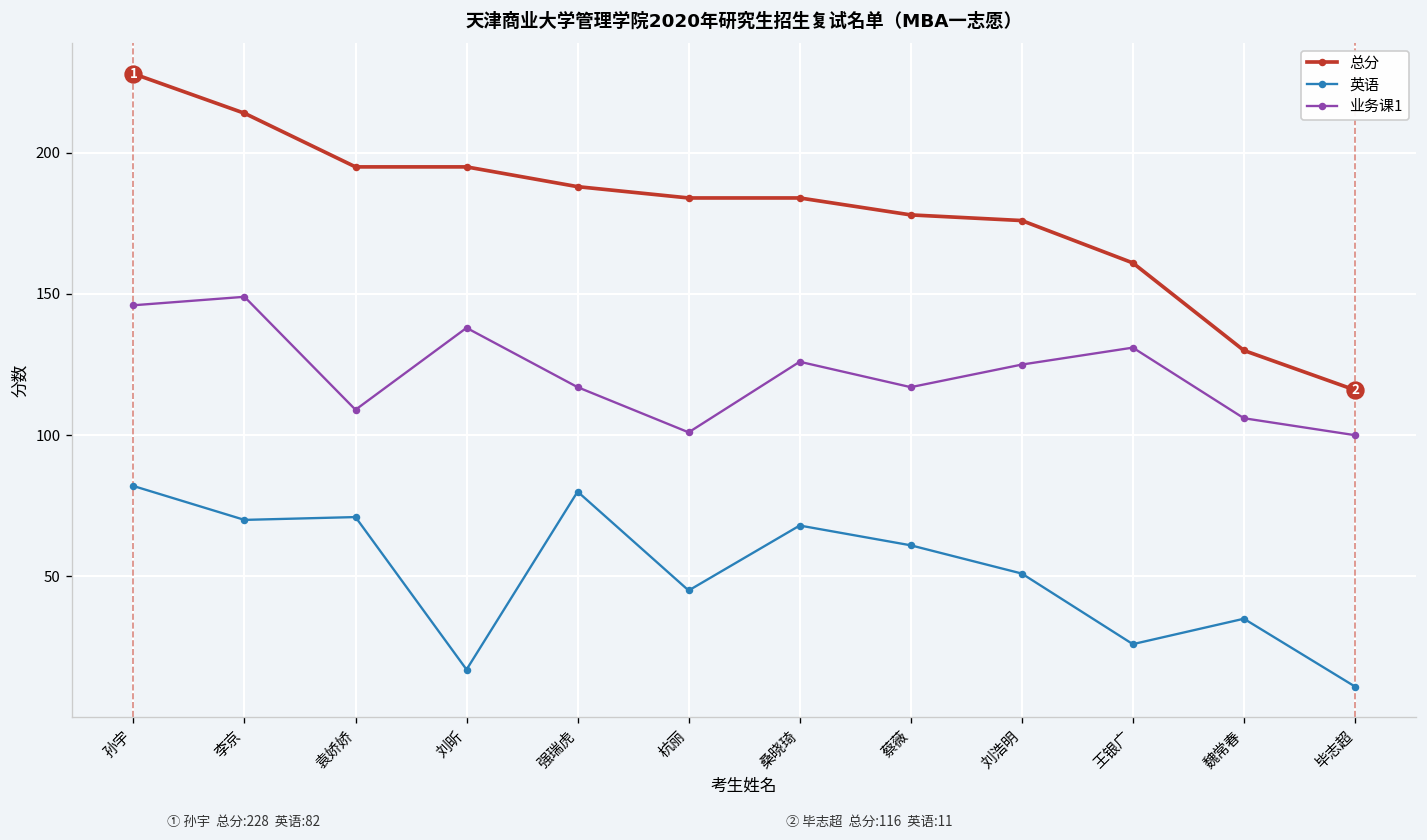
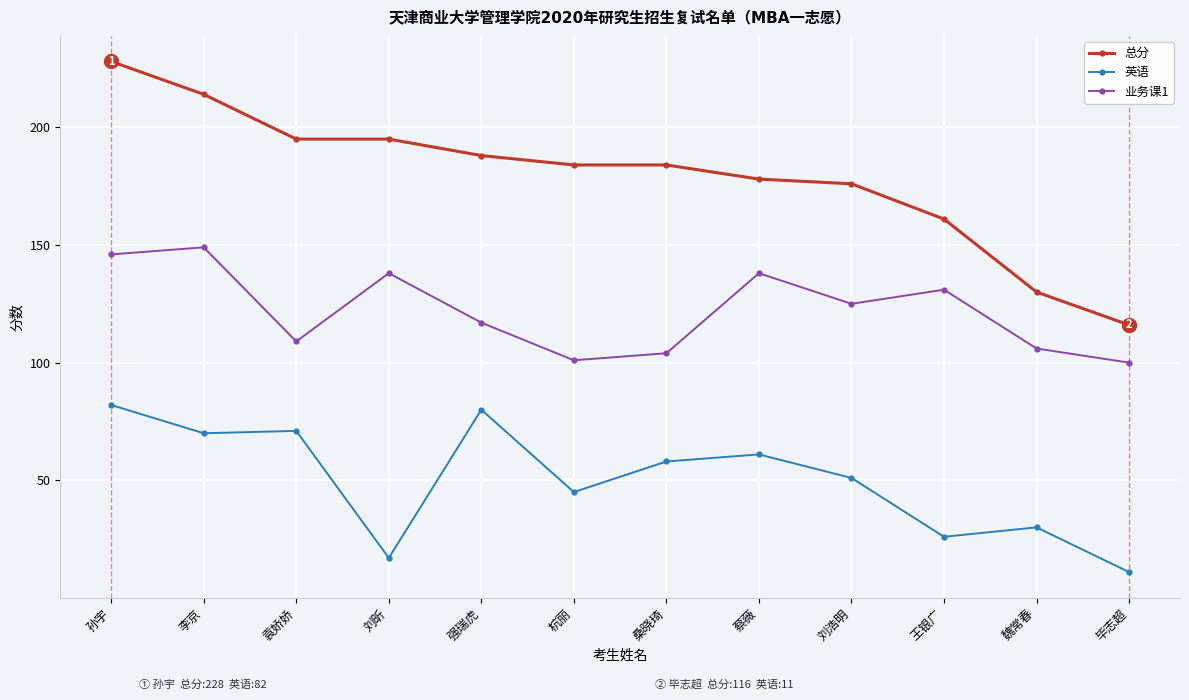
  {
    "英语": {
      "孙宇": 82,
      "李京": 70,
      "袁娇娇": 71,
      "刘昕": 17,
      "强瑞虎": 80,
      "杭丽": 45,
-     "桑晓琦": 68,
+     "桑晓琦": 58,
      "蔡薇": 61,
      "刘浩明": 51,
      "王银广": 26,
-     "魏常春": 35,
+     "魏常春": 30,
      "毕志超": 11
    },
    "业务课1": {
      "孙宇": 146,
      "李京": 149,
      "袁娇娇": 109,
      "刘昕": 138,
      "强瑞虎": 117,
      "杭丽": 101,
-     "桑晓琦": 126,
-     "蔡薇": 117,
+     "桑晓琦": 104,
+     "蔡薇": 138,
      "刘浩明": 125,
      "王银广": 131,
      "魏常春": 106,
      "毕志超": 100
    }
  }
